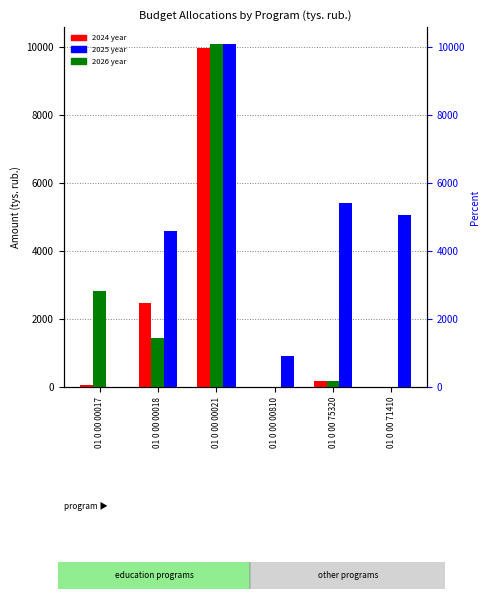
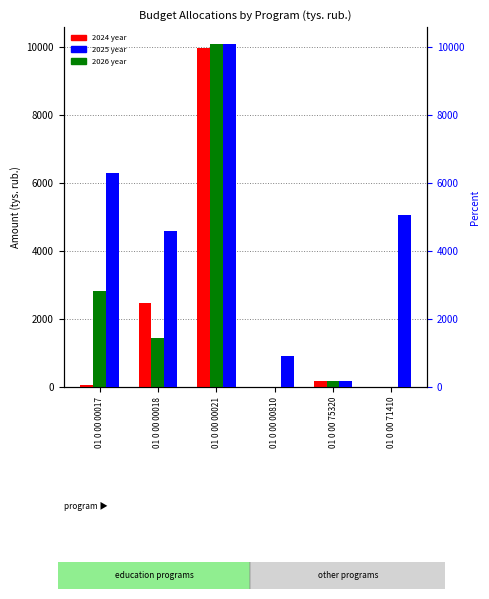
  {
    "2024 year": {
      "01 0 00 00017": 100,
      "01 0 00 00018": 2500,
      "01 0 00 00021": 10000,
      "01 0 00 75320": 200,
      "01 0 00 71410": 0
    },
    "2026 year": {
      "01 0 00 00017": 2800,
      "01 0 00 00018": 1400,
      "01 0 00 00021": 10100,
      "01 0 00 75320": 200,
      "01 0 00 71410": 0
    },
    "2025 year": {
-     "01 0 00 00017": 0,
+     "01 0 00 00017": 6300,
      "01 0 00 00018": 4600,
      "01 0 00 00021": 10100,
      "01 0 00 00810": 900,
-     "01 0 00 75320": 5400,
+     "01 0 00 75320": 200,
      "01 0 00 71410": 5100
    }
  }
